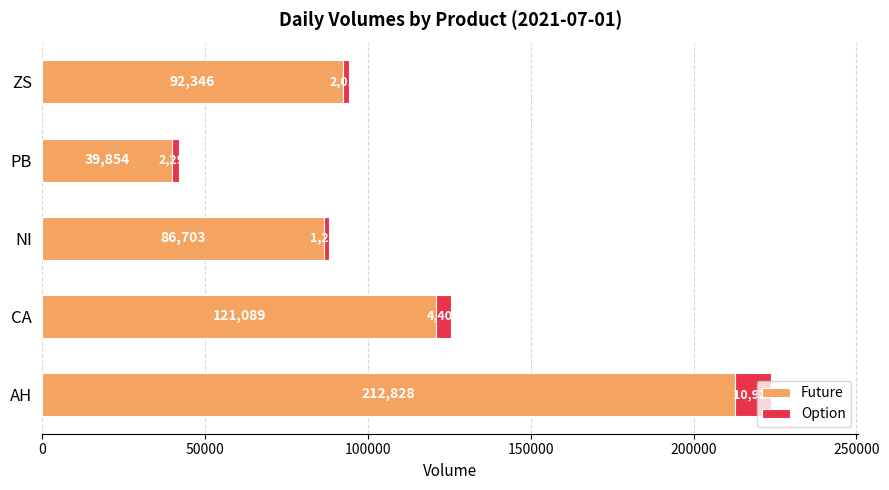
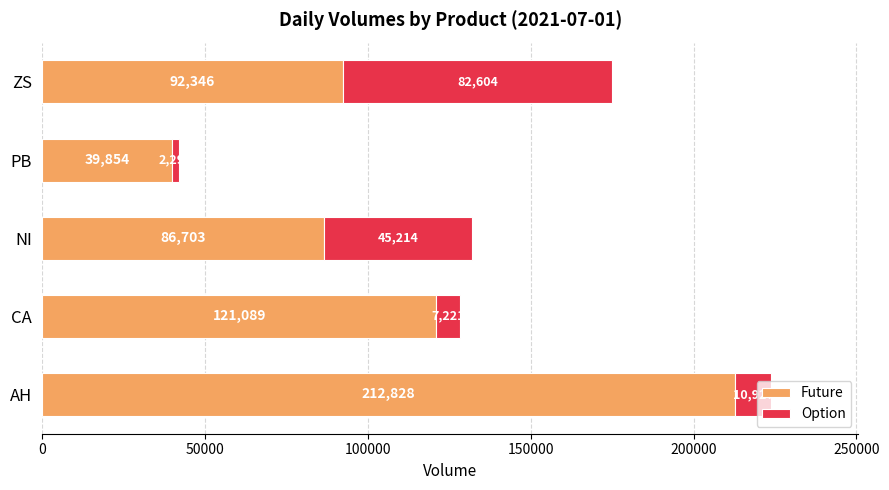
  {
    "Future": {
      "ZS": "92,346",
      "PB": "39,854",
      "NI": "86,703",
      "CA": "121,089",
      "AH": "212,828"
    },
    "Option": {
-     "ZS": "2,010",
+     "ZS": "82,604",
      "PB": "2,294",
-     "NI": "1,245",
-     "CA": "4,402"
+     "NI": "45,214",
+     "CA": "7,221"
    }
  }
